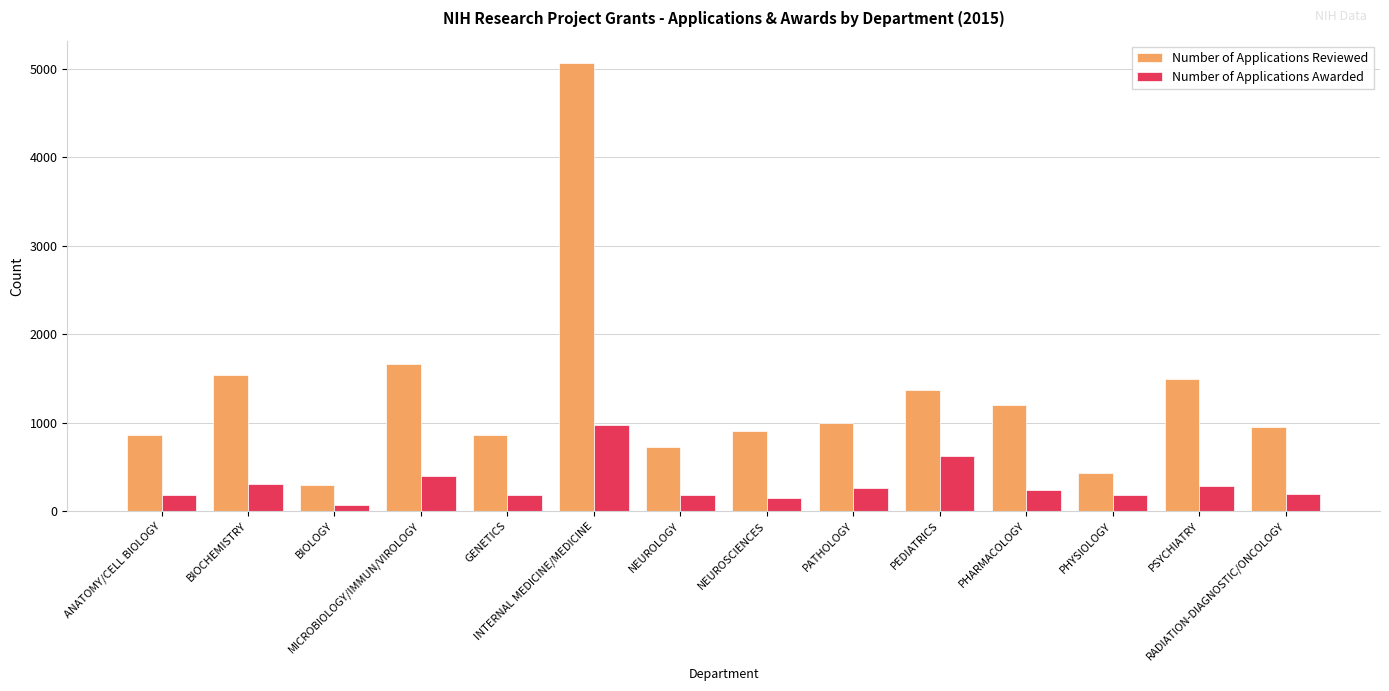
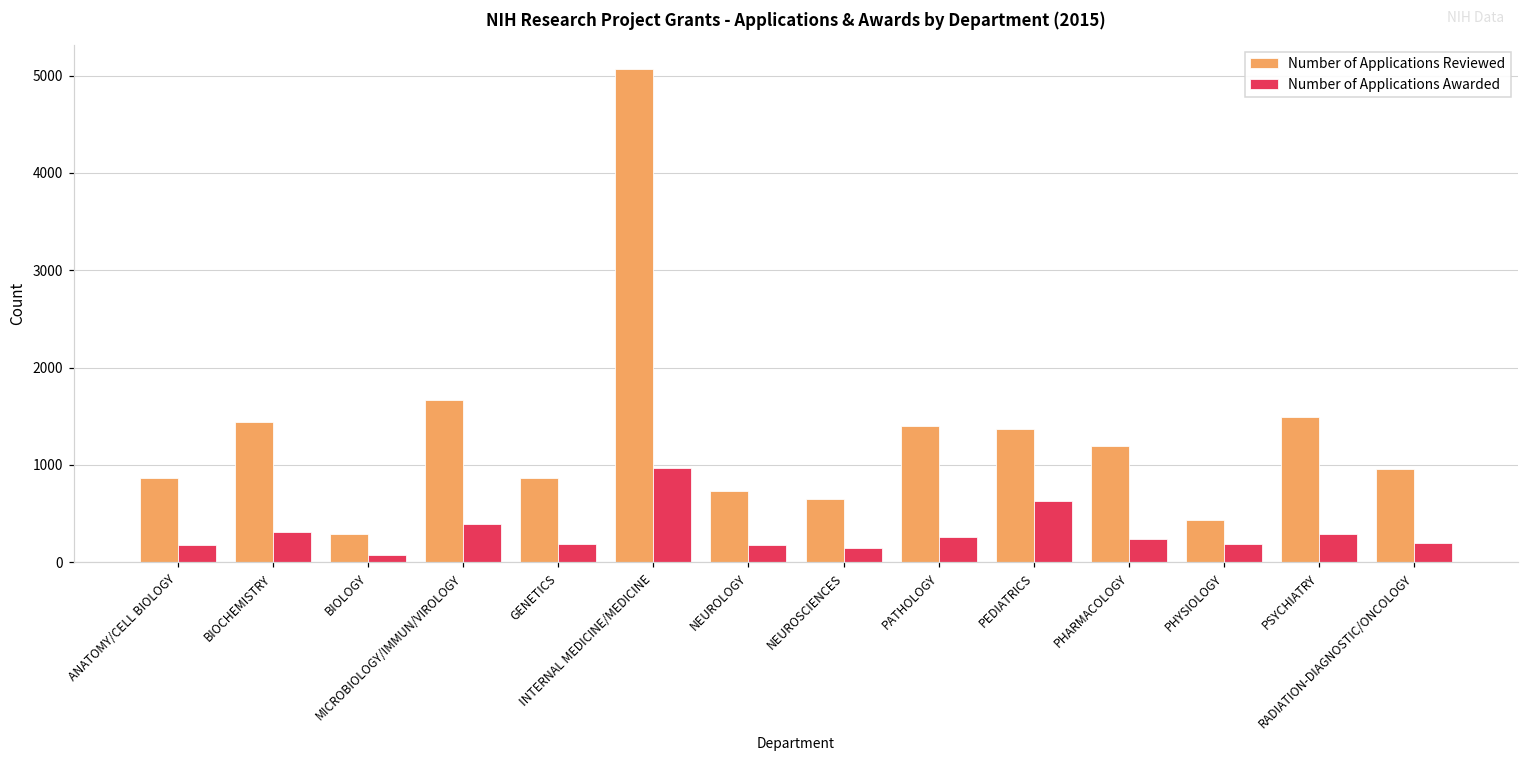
  {
    "Number of Applications Reviewed": {
      "ANATOMY/CELL BIOLOGY": 900,
-     "BIOCHEMISTRY": 1500,
+     "BIOCHEMISTRY": 1400,
      "BIOLOGY": 300,
      "MICROBIOLOGY/IMMUN/VIROLOGY": 1700,
      "GENETICS": 900,
      "INTERNAL MEDICINE/MEDICINE": 5100,
      "NEUROLOGY": 700,
-     "NEUROSCIENCES": 900,
-     "PATHOLOGY": 1000,
+     "NEUROSCIENCES": 700,
+     "PATHOLOGY": 1400,
      "PEDIATRICS": 1400,
      "PHARMACOLOGY": 1200,
      "PHYSIOLOGY": 400,
      "PSYCHIATRY": 1500,
      "RADIATION-DIAGNOSTIC/ONCOLOGY": 1000
    },
    "Number of Applications Awarded": {
      "ANATOMY/CELL BIOLOGY": 200,
      "BIOCHEMISTRY": 300,
      "BIOLOGY": 100,
      "MICROBIOLOGY/IMMUN/VIROLOGY": 400,
      "GENETICS": 200,
      "INTERNAL MEDICINE/MEDICINE": 1000,
      "NEUROLOGY": 200,
      "NEUROSCIENCES": 100,
      "PATHOLOGY": 300,
      "PEDIATRICS": 600,
      "PHARMACOLOGY": 200,
      "PHYSIOLOGY": 200,
      "PSYCHIATRY": 300,
      "RADIATION-DIAGNOSTIC/ONCOLOGY": 200
    }
  }
